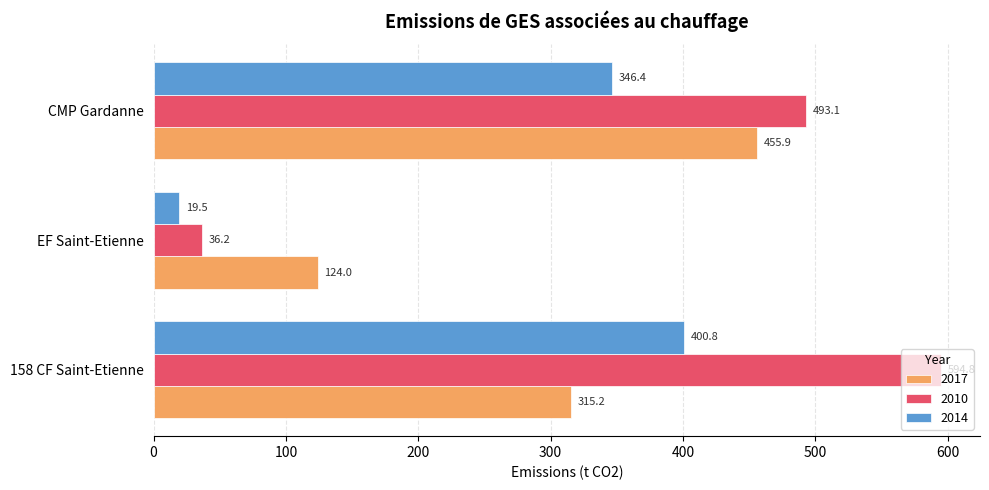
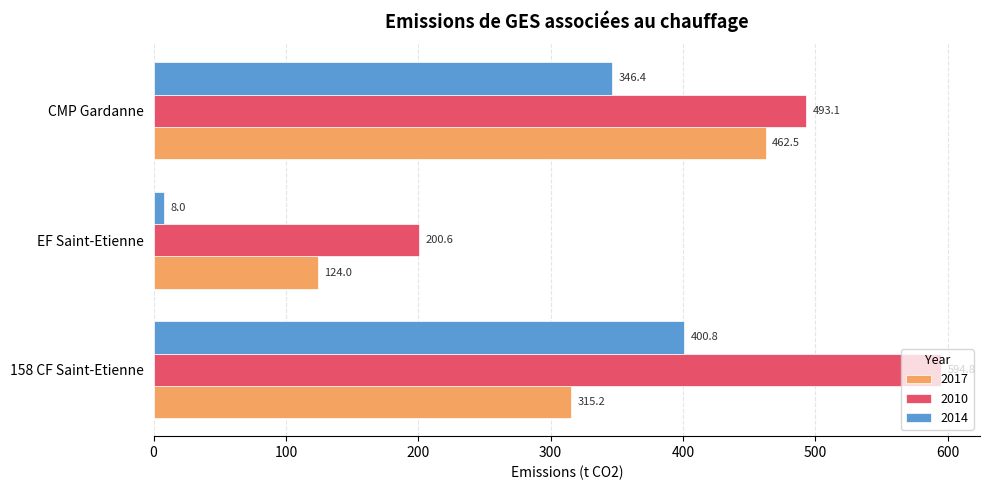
  {
    "2017": {
-     "CMP Gardanne": 455.9,
+     "CMP Gardanne": 462.5,
      "EF Saint-Etienne": 124.0,
      "158 CF Saint-Etienne": 315.2
    },
    "2010": {
      "CMP Gardanne": 493.1,
-     "EF Saint-Etienne": 36.2
+     "EF Saint-Etienne": 200.6
    },
    "2014": {
      "CMP Gardanne": 346.4,
-     "EF Saint-Etienne": 19.5,
+     "EF Saint-Etienne": 8.0,
      "158 CF Saint-Etienne": 400.8
    }
  }
